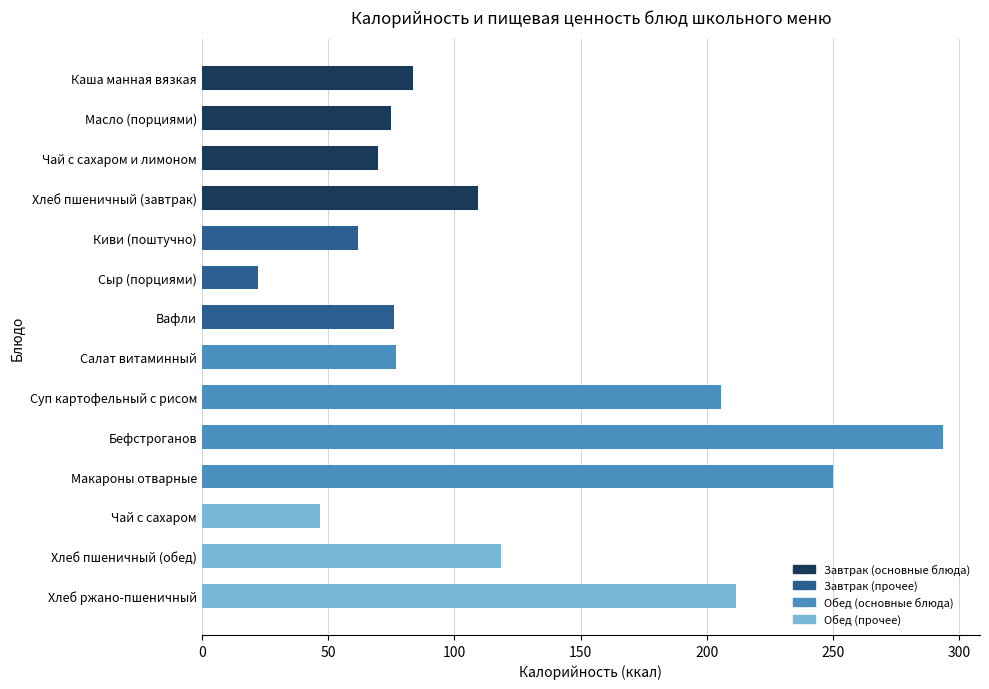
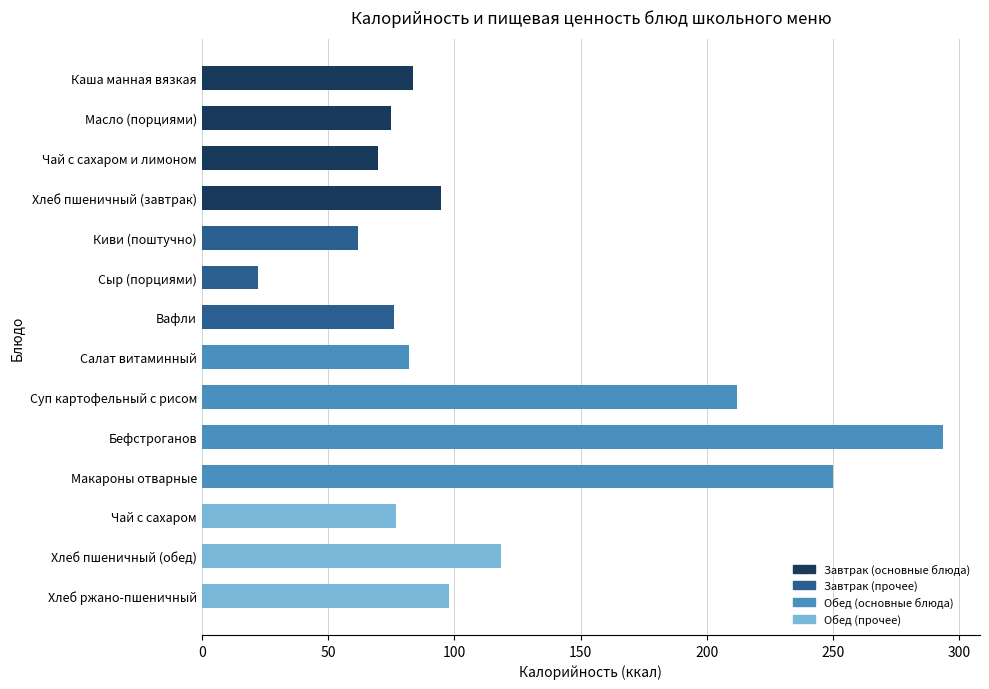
  {
    "Каша манная вязкая": 84,
    "Масло (порциями)": 75,
    "Чай с сахаром и лимоном": 70,
-   "Хлеб пшеничный (завтрак)": 109,
+   "Хлеб пшеничный (завтрак)": 95,
    "Киви (поштучно)": 62,
    "Сыр (порциями)": 22,
    "Вафли": 76,
-   "Салат витаминный": 77,
-   "Суп картофельный с рисом": 206,
+   "Салат витаминный": 82,
+   "Суп картофельный с рисом": 212,
    "Бефстроганов": 294,
    "Макароны отварные": 250,
-   "Чай с сахаром": 47,
+   "Чай с сахаром": 77,
    "Хлеб пшеничный (обед)": 118,
-   "Хлеб ржано-пшеничный": 212
+   "Хлеб ржано-пшеничный": 98
  }
